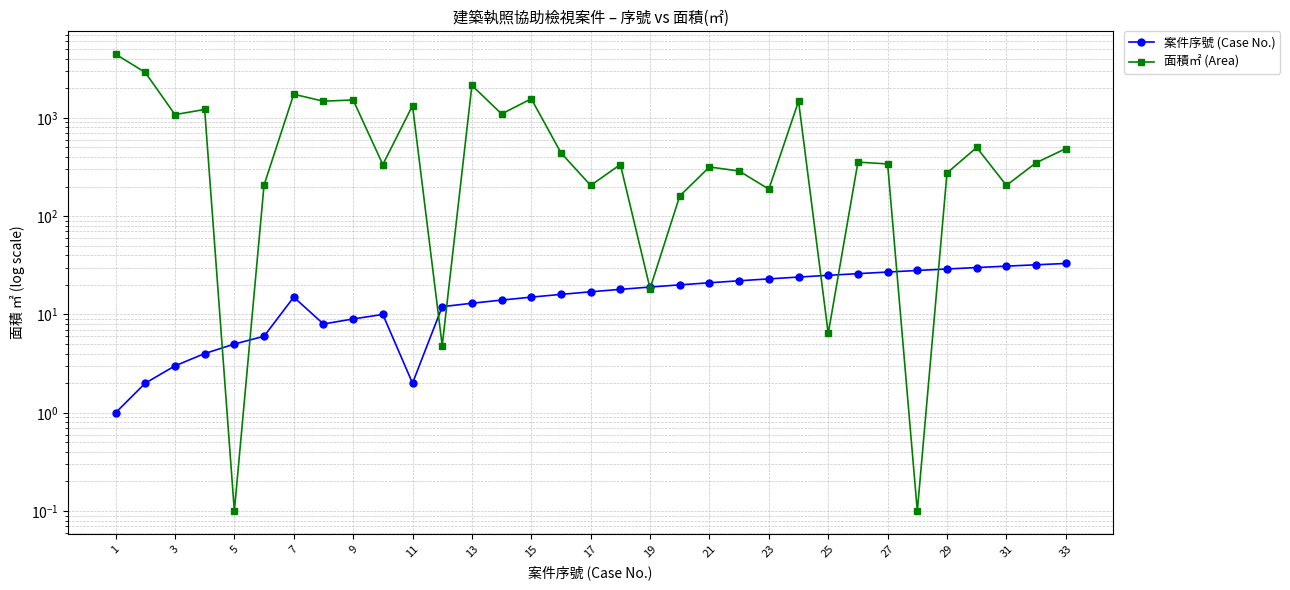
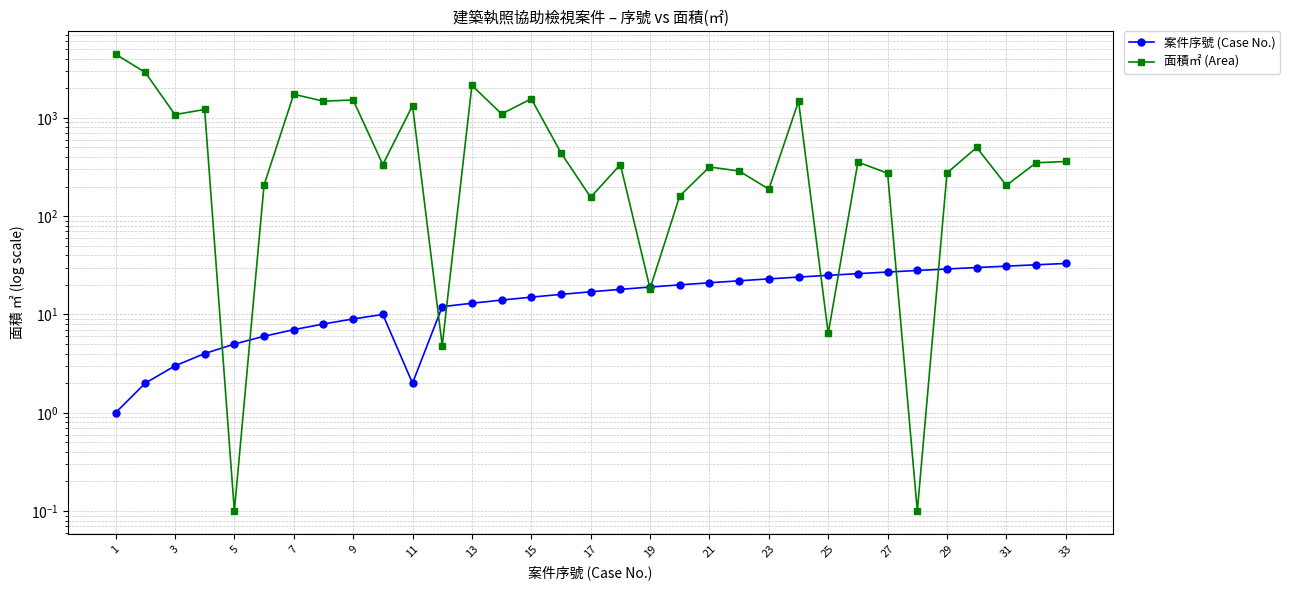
  {
    "案件序號 (Case No.)": {
      "1": 1,
      "3": 3,
      "5": 5,
-     "7": 15,
+     "7": 7,
      "9": 9,
      "11": 2,
      "13": 13,
      "15": 15,
      "17": 17,
      "21": 21,
      "23": 23,
      "25": 25,
      "27": 27,
      "29": 29,
      "31": 31,
      "33": 33
    },
    "面積㎡ (Area)": {
      "1": 4000,
      "3": 1100,
      "5": 0.10,
      "7": 1700,
      "9": 1500,
      "11": 1300,
      "13": 2100,
      "15": 1600,
-     "17": 210,
+     "17": 160,
      "21": 320,
      "23": 190,
      "25": 6,
-     "27": 340,
+     "27": 270,
      "29": 280,
      "31": 210,
-     "33": 500
+     "33": 360
    }
  }
